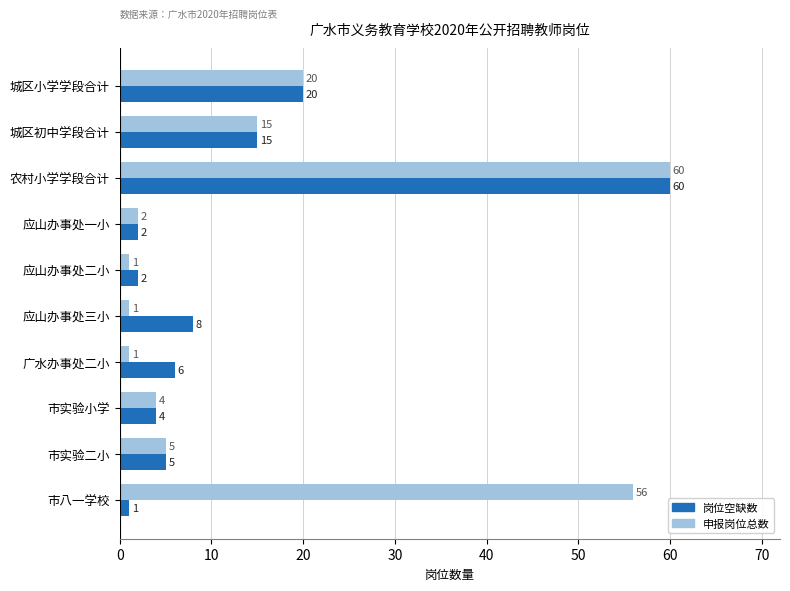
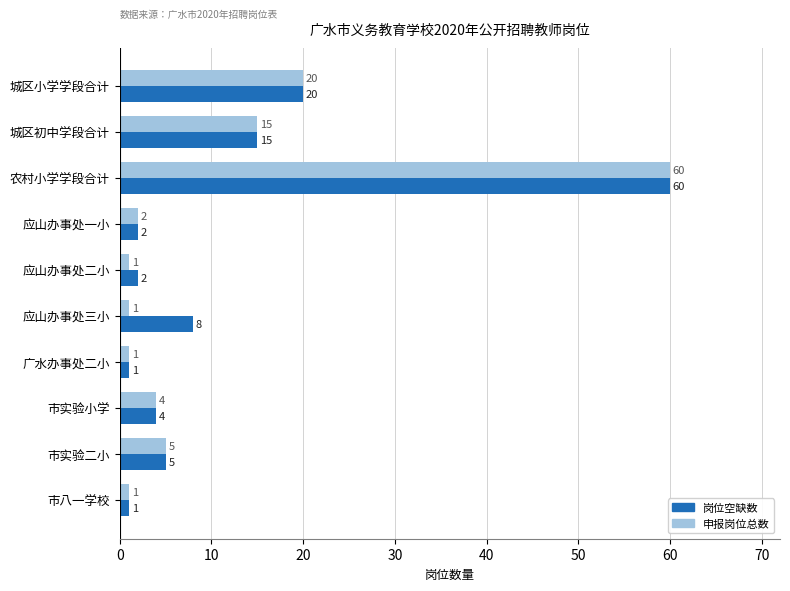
  {
    "岗位空缺数": {
      "城区小学学段合计": 20,
      "城区初中学段合计": 15,
      "农村小学学段合计": 60,
      "应山办事处一小": 2,
      "应山办事处二小": 2,
      "应山办事处三小": 8,
-     "广水办事处二小": 6,
+     "广水办事处二小": 1,
      "市实验小学": 4,
      "市实验二小": 5,
      "市八一学校": 1
    },
    "申报岗位总数": {
      "城区小学学段合计": 20,
      "城区初中学段合计": 15,
      "农村小学学段合计": 60,
      "应山办事处一小": 2,
      "应山办事处二小": 1,
      "应山办事处三小": 1,
      "广水办事处二小": 1,
      "市实验小学": 4,
      "市实验二小": 5,
-     "市八一学校": 56
+     "市八一学校": 1
    }
  }
